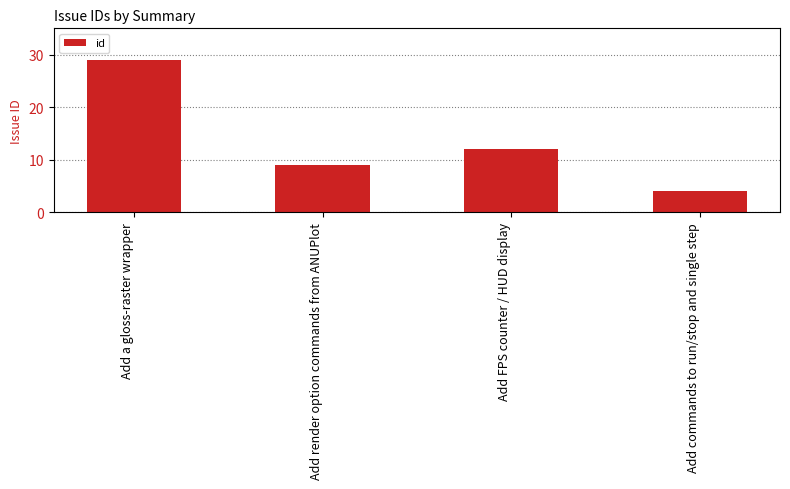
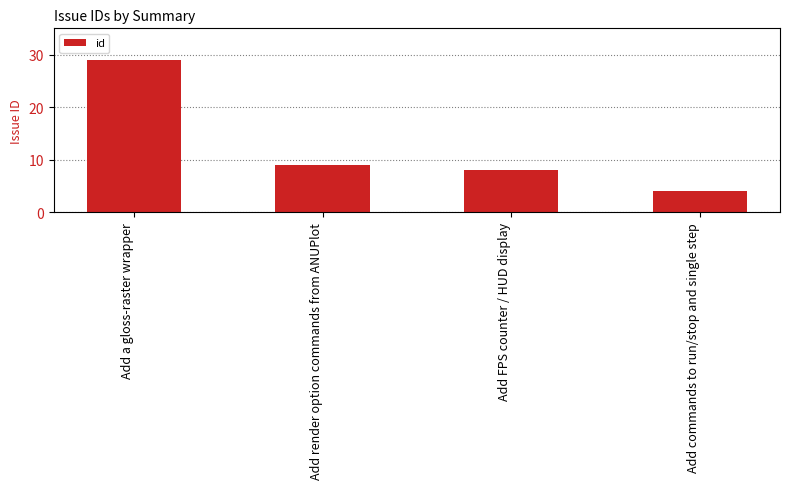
  {
    "Add a gloss-raster wrapper": 29,
    "Add render option commands from ANUPlot": 9,
-   "Add FPS counter / HUD display": 12,
+   "Add FPS counter / HUD display": 8,
    "Add commands to run/stop and single step": 4
  }
